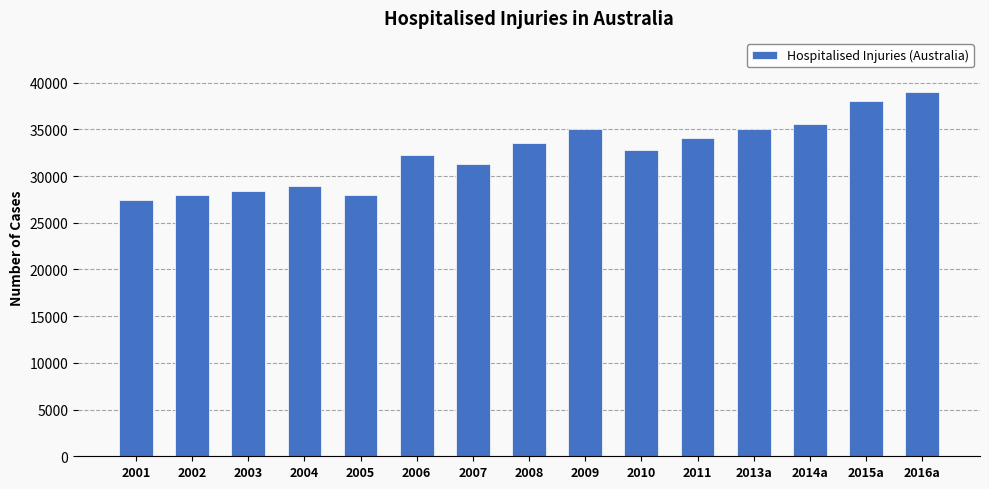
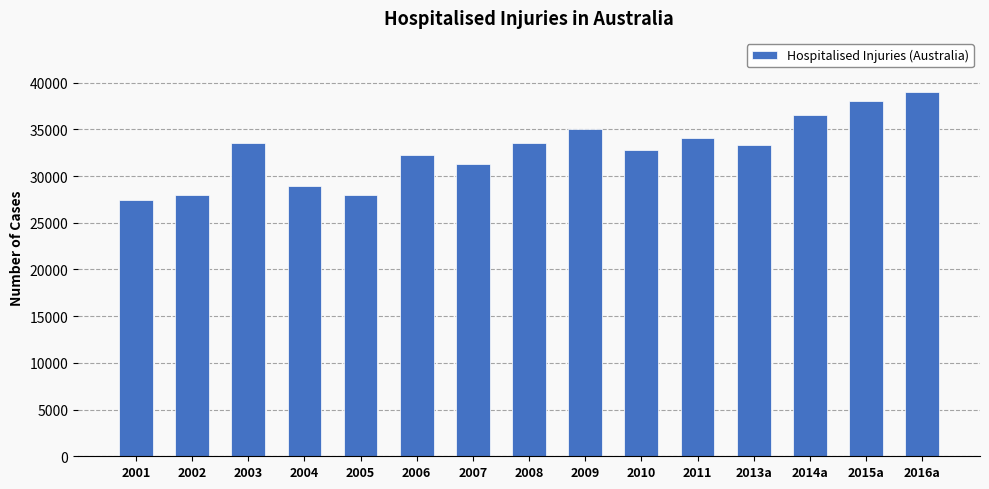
  {
    "2001": 27000,
    "2002": 28000,
-   "2003": 28000,
+   "2003": 34000,
    "2004": 29000,
    "2005": 28000,
    "2006": 32000,
    "2007": 31000,
    "2008": 34000,
    "2009": 35000,
    "2010": 33000,
    "2011": 34000,
-   "2013a": 35000,
-   "2014a": 36000,
+   "2013a": 33000,
+   "2014a": 37000,
    "2015a": 38000,
    "2016a": 39000
  }
